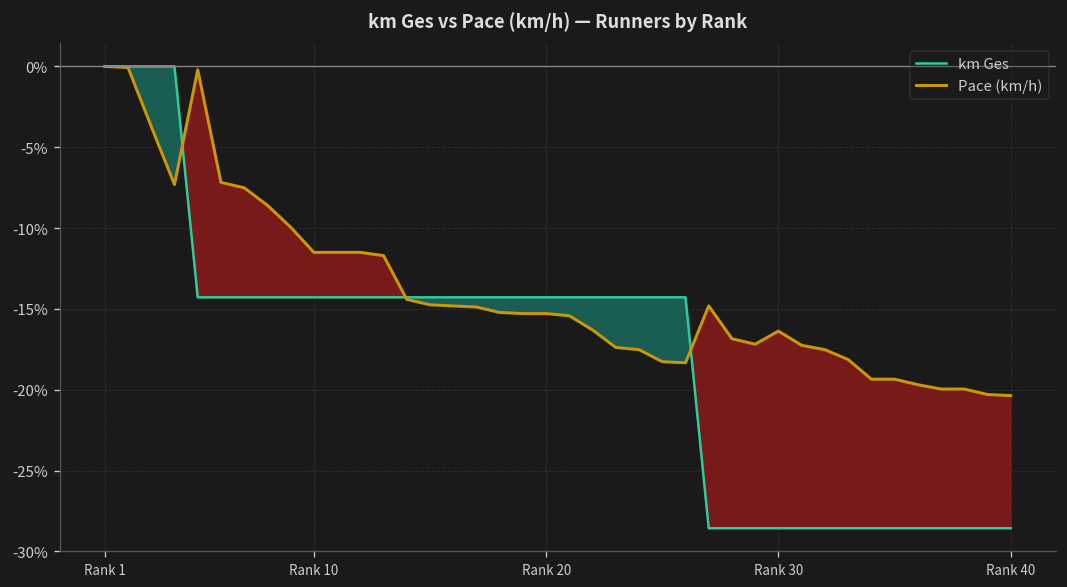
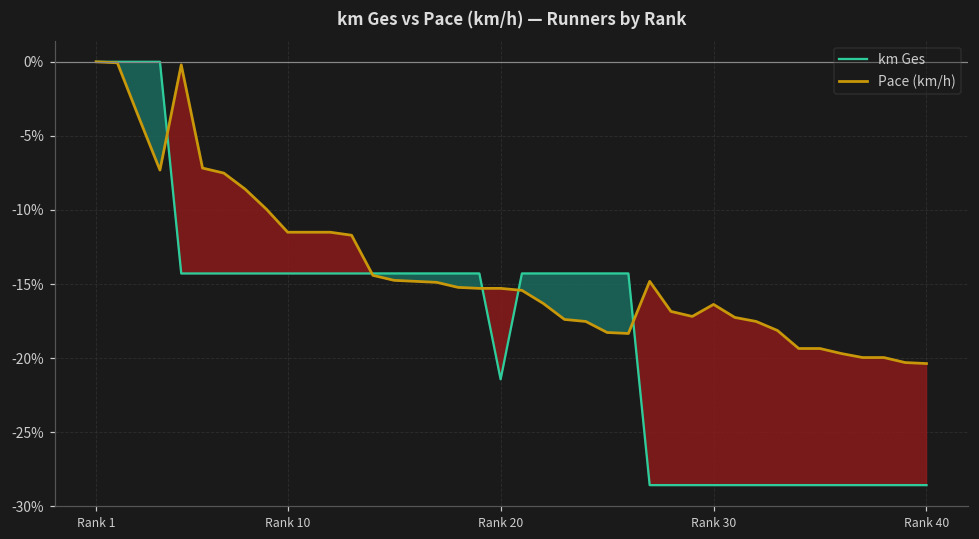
  {
    "km Ges": {
      "Rank 10": "-14.3%",
-     "Rank 20": "-14.3%",
+     "Rank 20": "-21.4%",
      "Rank 30": "-28.6%",
      "Rank 40": "-28.6%"
    },
    "Pace (km/h)": {
      "Rank 10": "-11.5%",
      "Rank 20": "-15.3%",
      "Rank 30": "-16.4%",
      "Rank 40": "-20.4%"
    }
  }
